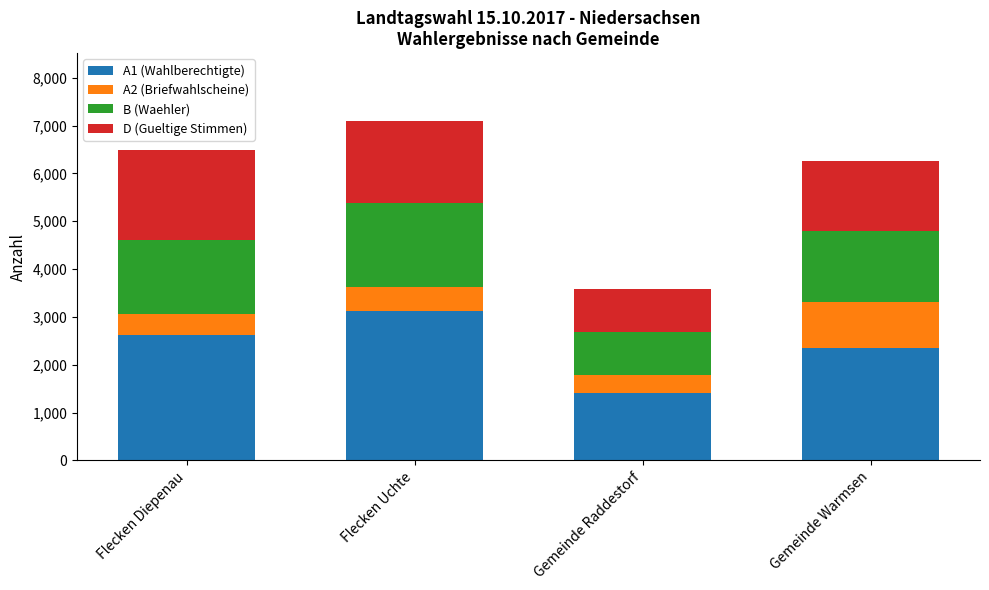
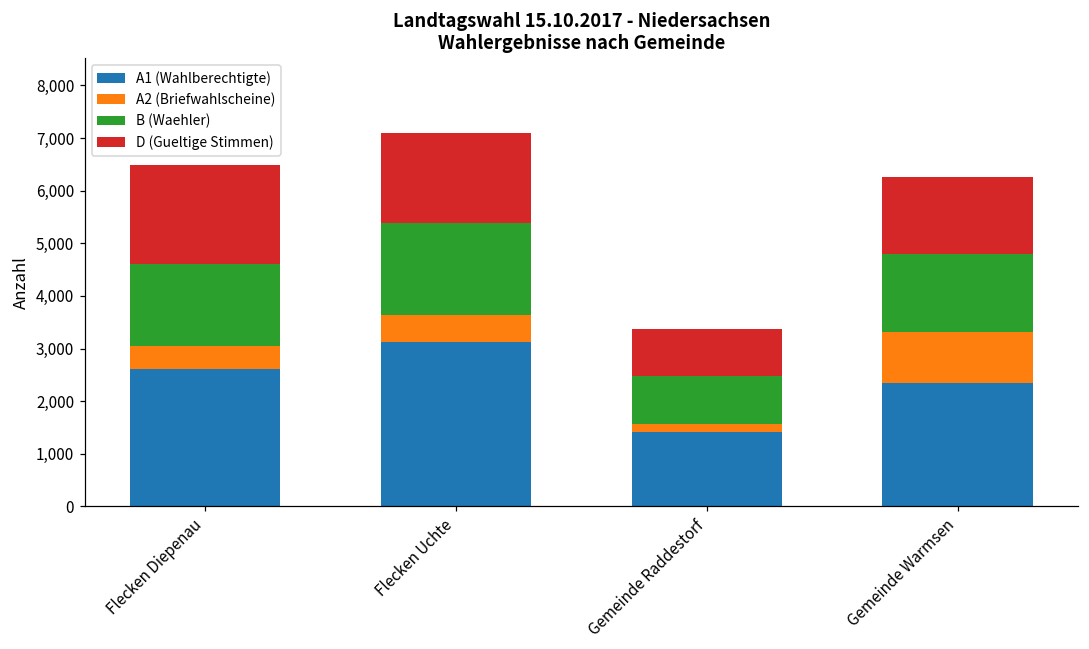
  {
    "A1 (Wahlberechtigte)": {
      "Flecken Diepenau": "2,600",
      "Flecken Uchte": "3,100",
      "Gemeinde Raddestorf": "1,400",
      "Gemeinde Warmsen": "2,300"
    },
    "A2 (Briefwahlscheine)": {
      "Flecken Diepenau": "400",
      "Flecken Uchte": "500",
-     "Gemeinde Raddestorf": "400",
+     "Gemeinde Raddestorf": "100",
      "Gemeinde Warmsen": "1,000"
    },
    "B (Waehler)": {
      "Flecken Diepenau": "1,500",
      "Flecken Uchte": "1,800",
      "Gemeinde Raddestorf": "900",
      "Gemeinde Warmsen": "1,500"
    },
    "D (Gueltige Stimmen)": {
      "Flecken Diepenau": "1,900",
      "Flecken Uchte": "1,700",
      "Gemeinde Raddestorf": "900",
      "Gemeinde Warmsen": "1,500"
    }
  }
